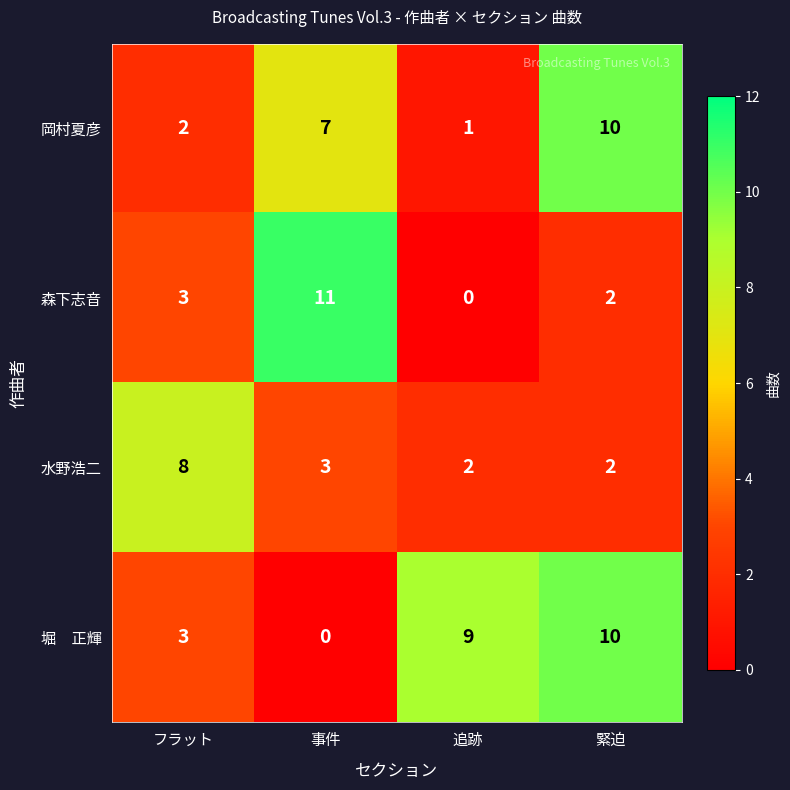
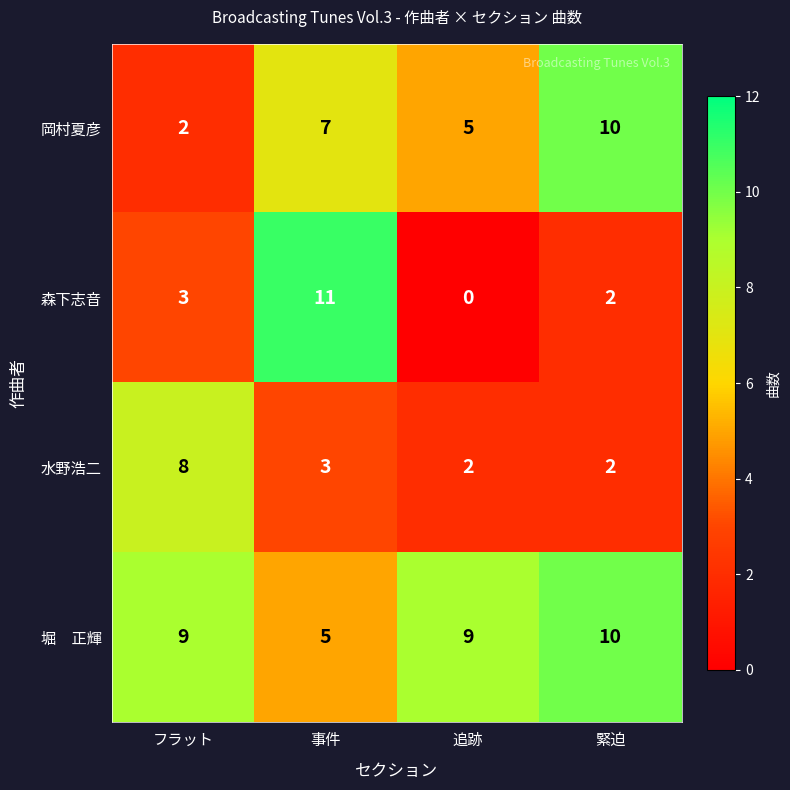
  {
    "岡村夏彦": {
      "フラット": 2,
      "事件": 7,
-     "追跡": 1
+     "追跡": 5
    },
    "森下志音": {
      "フラット": 3,
      "事件": 11,
      "追跡": 0,
      "緊迫": 2
    },
    "水野浩二": {
      "フラット": 8,
      "事件": 3,
      "追跡": 2,
      "緊迫": 2
    },
    "堀 正輝": {
-     "フラット": 3,
-     "事件": 0,
+     "フラット": 9,
+     "事件": 5,
      "追跡": 9,
      "緊迫": 10
    }
  }
